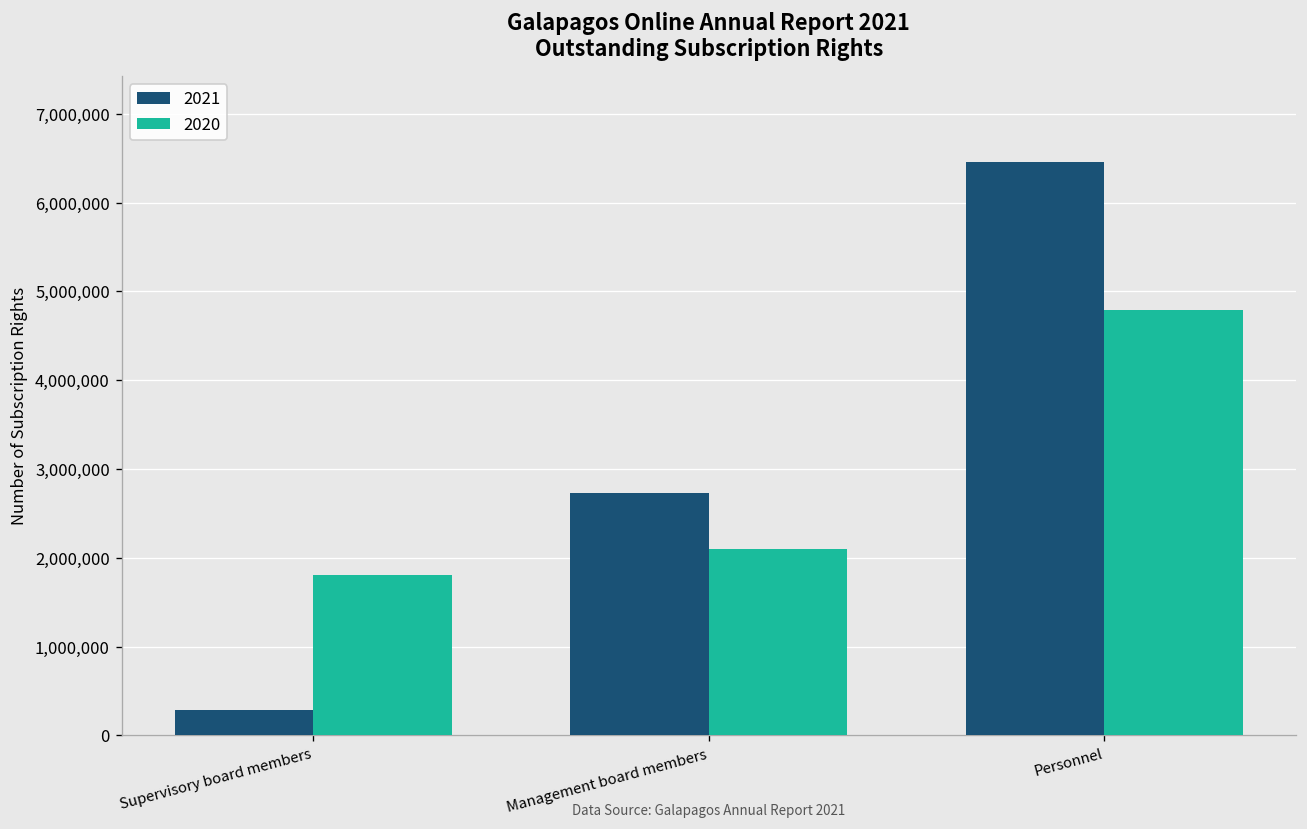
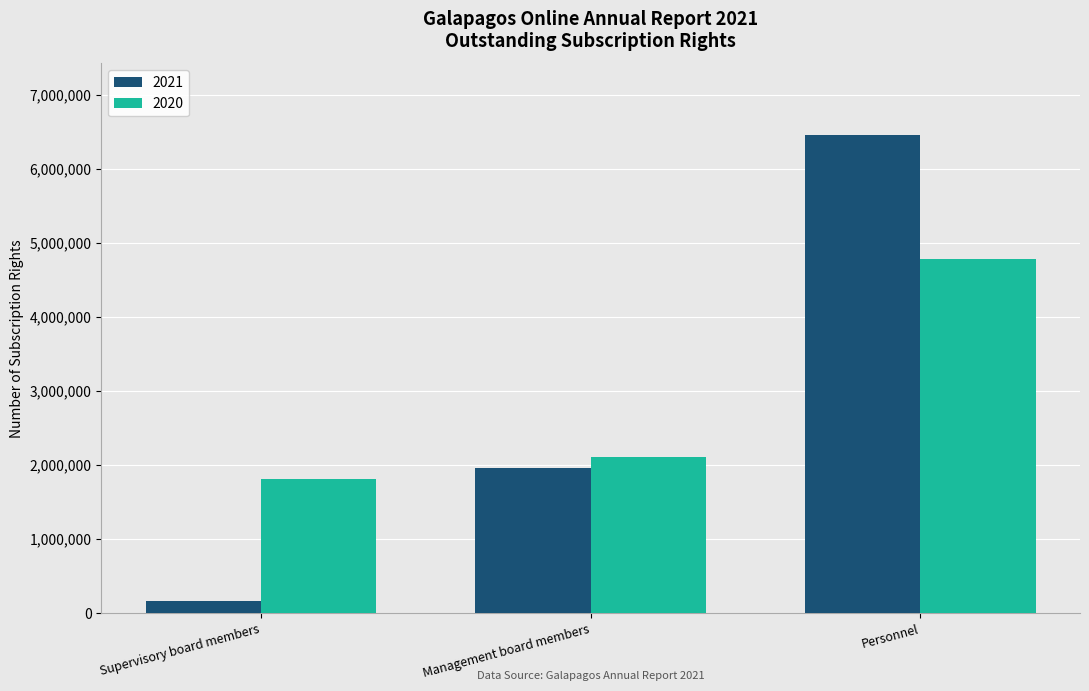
  {
    "2021": {
-     "Supervisory board members": "300,000",
-     "Management board members": "2,700,000",
+     "Supervisory board members": "200,000",
+     "Management board members": "2,000,000",
      "Personnel": "6,500,000"
    },
    "2020": {
      "Supervisory board members": "1,800,000",
      "Management board members": "2,100,000",
      "Personnel": "4,800,000"
    }
  }
